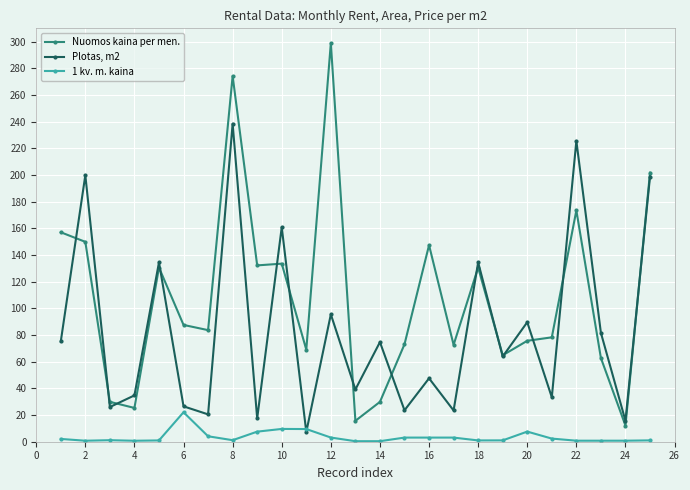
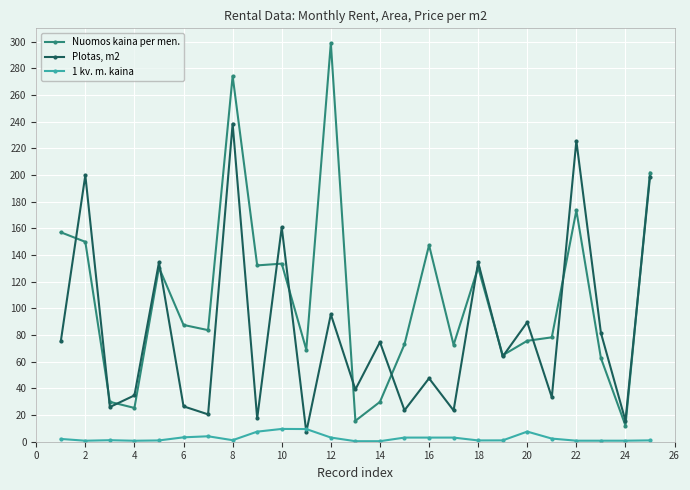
  {
    "1 kv. m. kaina": {
      "2": 1,
      "4": 1,
-     "6": 22,
+     "6": 3,
      "8": 1,
      "10": 10,
      "12": 3,
      "14": 0,
      "16": 3,
      "18": 1,
      "20": 8,
      "22": 1,
      "24": 1
    }
  }
